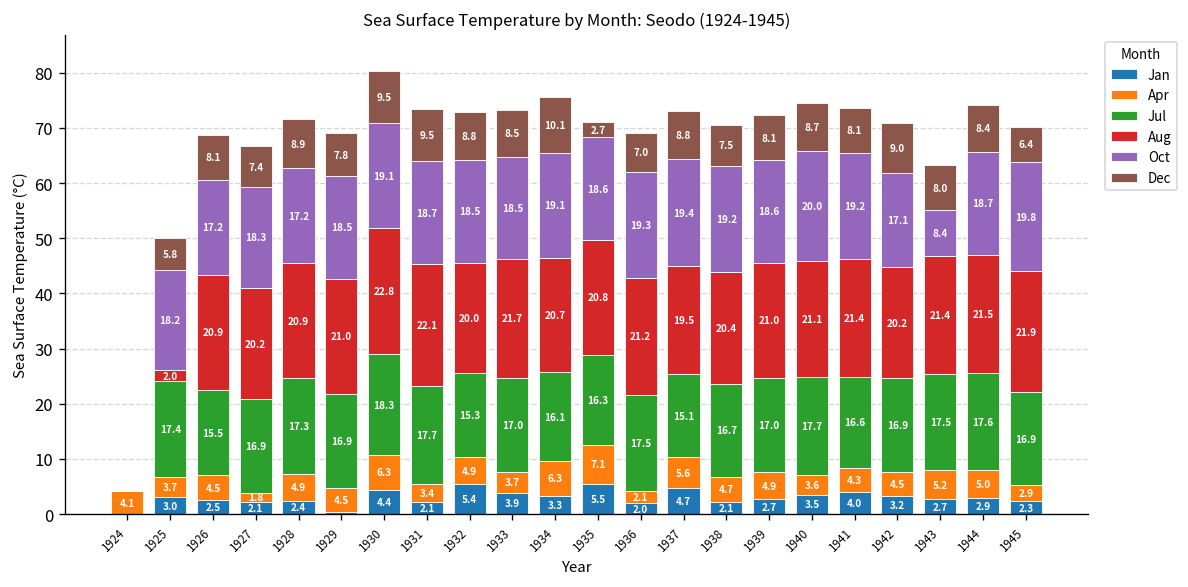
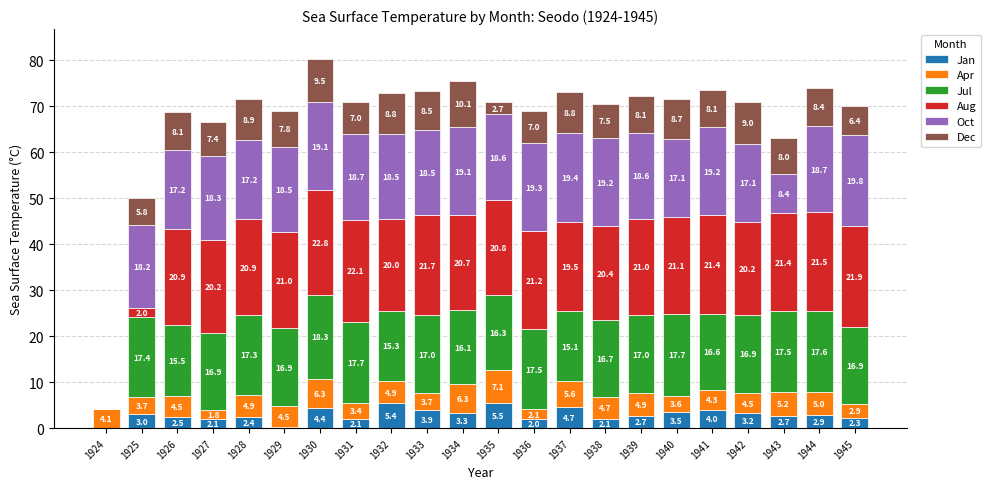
  {
    "Jan": {
      "1925": 3.0,
      "1926": 2.5,
      "1927": 2.1,
      "1928": 2.4,
      "1930": 4.4,
      "1931": 2.1,
      "1932": 5.4,
      "1933": 3.9,
      "1934": 3.3,
      "1935": 5.5,
      "1936": 2.0,
      "1937": 4.7,
      "1938": 2.1,
      "1939": 2.7,
      "1940": 3.5,
      "1941": 4.0,
      "1942": 3.2,
      "1943": 2.7,
      "1944": 2.9,
      "1945": 2.3
    },
    "Apr": {
      "1924": 4.1,
      "1925": 3.7,
      "1926": 4.5,
      "1927": 1.8,
      "1928": 4.9,
      "1929": 4.5,
      "1930": 6.3,
      "1931": 3.4,
      "1932": 4.9,
      "1933": 3.7,
      "1934": 6.3,
      "1935": 7.1,
      "1936": 2.1,
      "1937": 5.6,
      "1938": 4.7,
      "1939": 4.9,
      "1940": 3.6,
      "1941": 4.3,
      "1942": 4.5,
      "1943": 5.2,
      "1944": 5.0,
      "1945": 2.9
    },
    "Jul": {
      "1925": 17.4,
      "1926": 15.5,
      "1927": 16.9,
      "1928": 17.3,
      "1929": 16.9,
      "1930": 18.3,
      "1931": 17.7,
      "1932": 15.3,
      "1933": 17.0,
      "1934": 16.1,
      "1935": 16.3,
      "1936": 17.5,
      "1937": 15.1,
      "1938": 16.7,
      "1939": 17.0,
      "1940": 17.7,
      "1941": 16.6,
      "1942": 16.9,
      "1943": 17.5,
      "1944": 17.6,
      "1945": 16.9
    },
    "Aug": {
      "1925": 2.0,
      "1926": 20.9,
      "1927": 20.2,
      "1928": 20.9,
      "1929": 21.0,
      "1930": 22.8,
      "1931": 22.1,
      "1932": 20.0,
      "1933": 21.7,
      "1934": 20.7,
      "1935": 20.8,
      "1936": 21.2,
      "1937": 19.5,
      "1938": 20.4,
      "1939": 21.0,
      "1940": 21.1,
      "1941": 21.4,
      "1942": 20.2,
      "1943": 21.4,
      "1944": 21.5,
      "1945": 21.9
    },
    "Oct": {
      "1925": 18.2,
      "1926": 17.2,
      "1927": 18.3,
      "1928": 17.2,
      "1929": 18.5,
      "1930": 19.1,
      "1931": 18.7,
      "1932": 18.5,
      "1933": 18.5,
      "1934": 19.1,
      "1935": 18.6,
      "1936": 19.3,
      "1937": 19.4,
      "1938": 19.2,
      "1939": 18.6,
-     "1940": 20.0,
+     "1940": 17.1,
      "1941": 19.2,
      "1942": 17.1,
      "1943": 8.4,
      "1944": 18.7,
      "1945": 19.8
    },
    "Dec": {
      "1925": 5.8,
      "1926": 8.1,
      "1927": 7.4,
      "1928": 8.9,
      "1929": 7.8,
      "1930": 9.5,
-     "1931": 9.5,
+     "1931": 7.0,
      "1932": 8.8,
      "1933": 8.5,
      "1934": 10.1,
      "1935": 2.7,
      "1936": 7.0,
      "1937": 8.8,
      "1938": 7.5,
      "1939": 8.1,
      "1940": 8.7,
      "1941": 8.1,
      "1942": 9.0,
      "1943": 8.0,
      "1944": 8.4,
      "1945": 6.4
    }
  }
